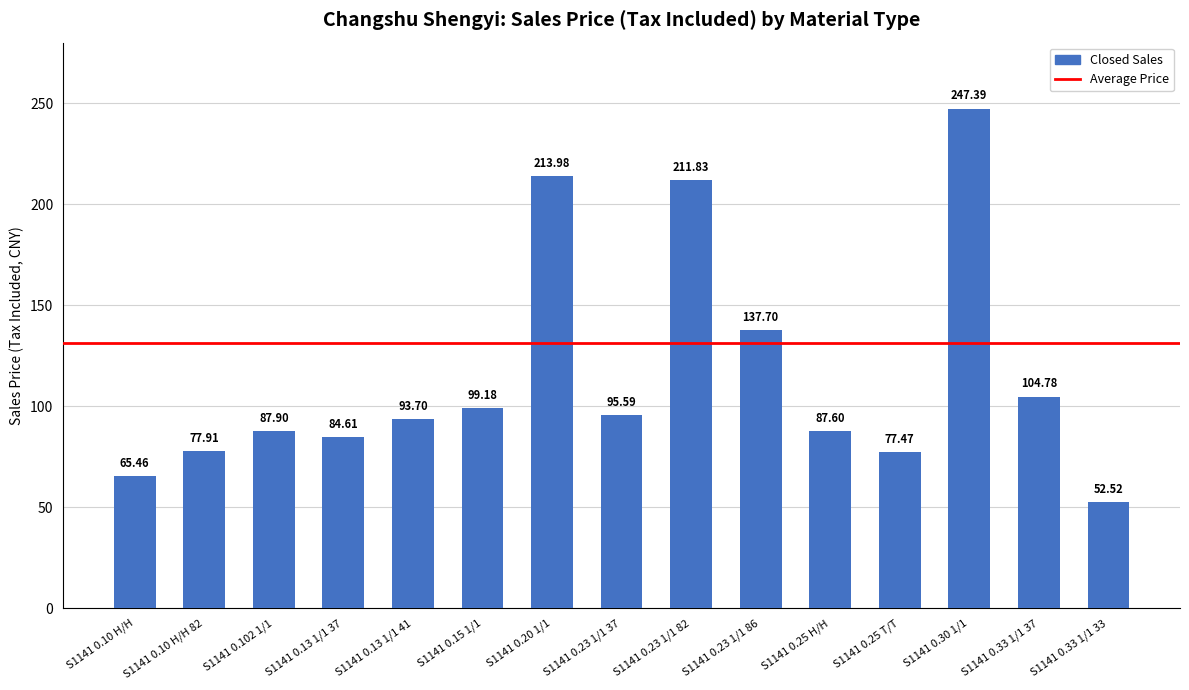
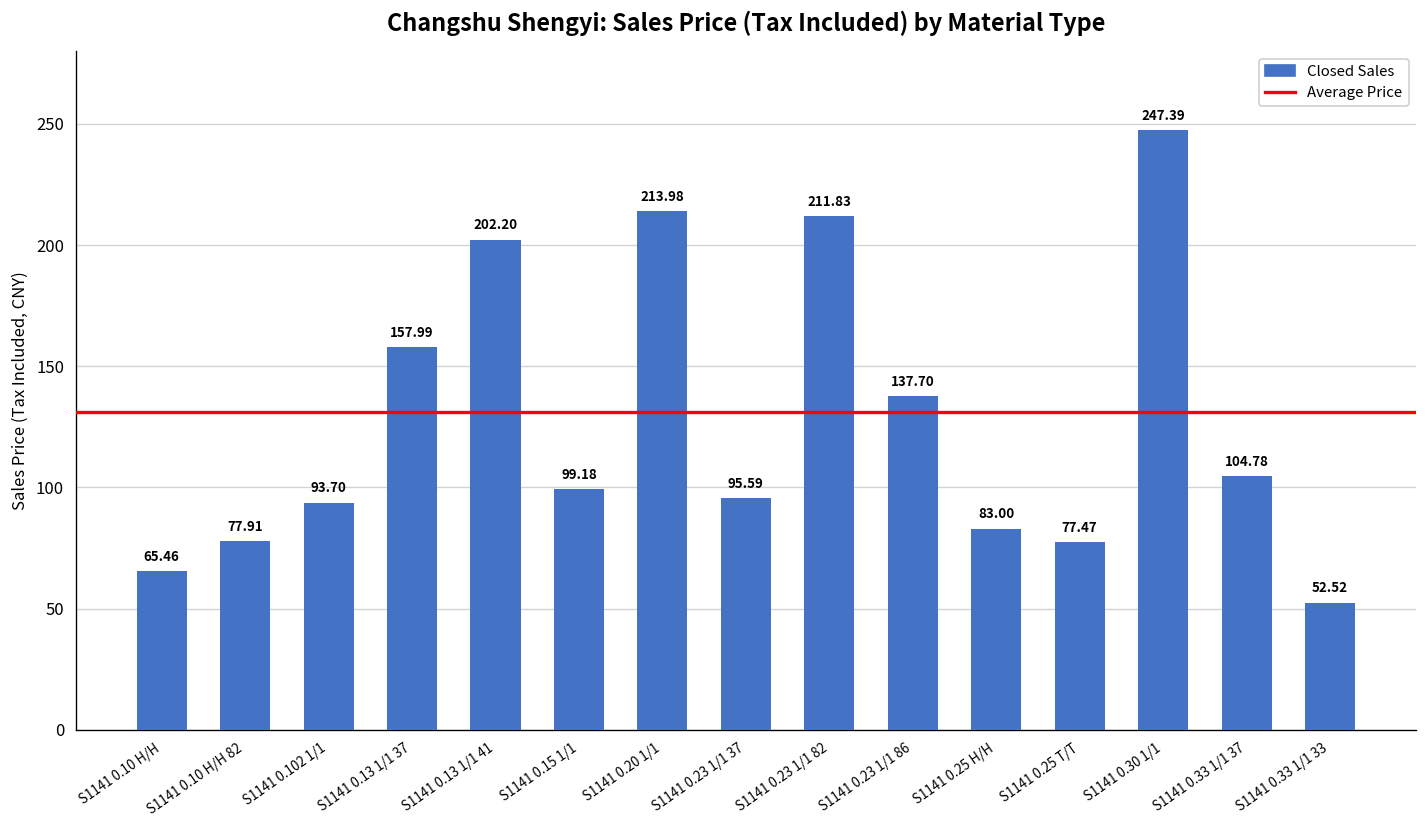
  {
    "S1141 0.10 H/H": 65.46,
    "S1141 0.10 H/H 82": 77.91,
-   "S1141 0.102 1/1": 87.90,
-   "S1141 0.13 1/1 37": 84.61,
-   "S1141 0.13 1/1 41": 93.70,
+   "S1141 0.102 1/1": 93.70,
+   "S1141 0.13 1/1 37": 157.99,
+   "S1141 0.13 1/1 41": 202.20,
    "S1141 0.15 1/1": 99.18,
    "S1141 0.20 1/1": 213.98,
    "S1141 0.23 1/1 37": 95.59,
    "S1141 0.23 1/1 82": 211.83,
    "S1141 0.23 1/1 86": 137.70,
-   "S1141 0.25 H/H": 87.60,
+   "S1141 0.25 H/H": 83.00,
    "S1141 0.25 T/T": 77.47,
    "S1141 0.30 1/1": 247.39,
    "S1141 0.33 1/1 37": 104.78,
    "S1141 0.33 1/1 33": 52.52
  }
